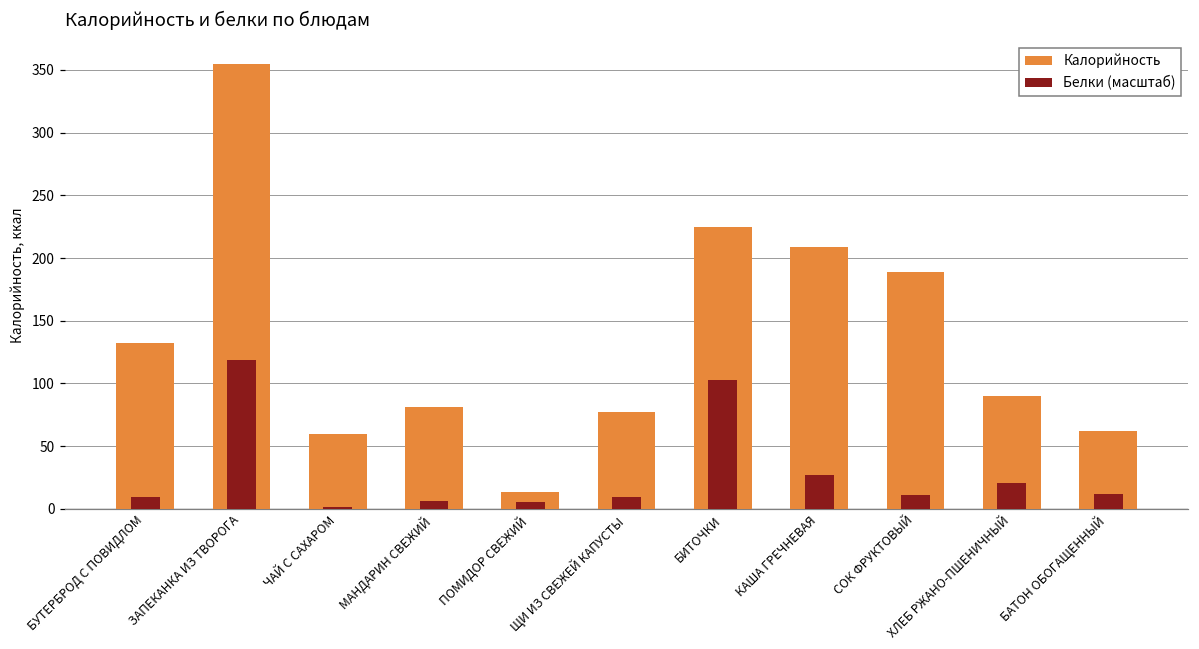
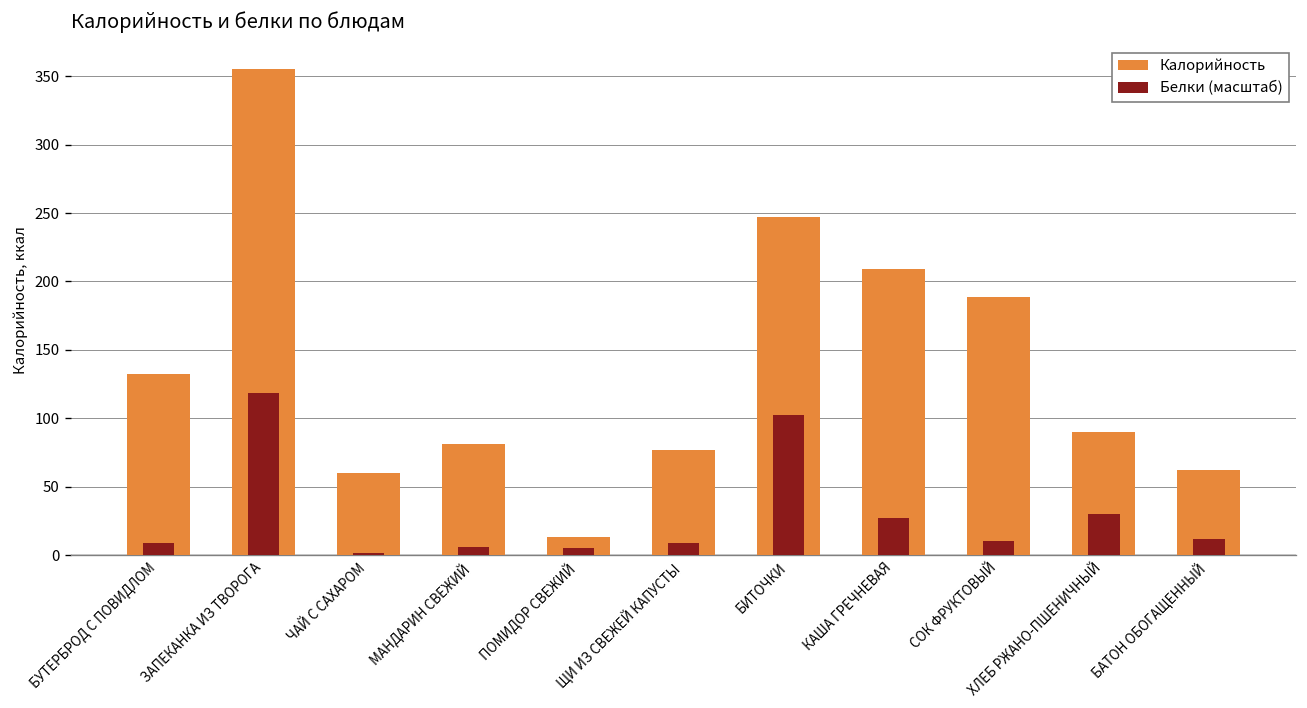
  {
    "Калорийность": {
      "БУТЕРБРОД С ПОВИДЛОМ": 132,
      "ЗАПЕКАНКА ИЗ ТВОРОГА": 355,
      "ЧАЙ С САХАРОМ": 60,
      "МАНДАРИН СВЕЖИЙ": 81,
      "ПОМИДОР СВЕЖИЙ": 13,
      "ЩИ ИЗ СВЕЖЕЙ КАПУСТЫ": 77,
-     "БИТОЧКИ": 225,
+     "БИТОЧКИ": 247,
      "КАША ГРЕЧНЕВАЯ": 209,
      "СОК ФРУКТОВЫЙ": 189,
      "ХЛЕБ РЖАНО-ПШЕНИЧНЫЙ": 90,
      "БАТОН ОБОГАЩЕННЫЙ": 62
    },
    "Белки (масштаб)": {
-     "ХЛЕБ РЖАНО-ПШЕНИЧНЫЙ": 20
+     "ХЛЕБ РЖАНО-ПШЕНИЧНЫЙ": 30
    }
  }
